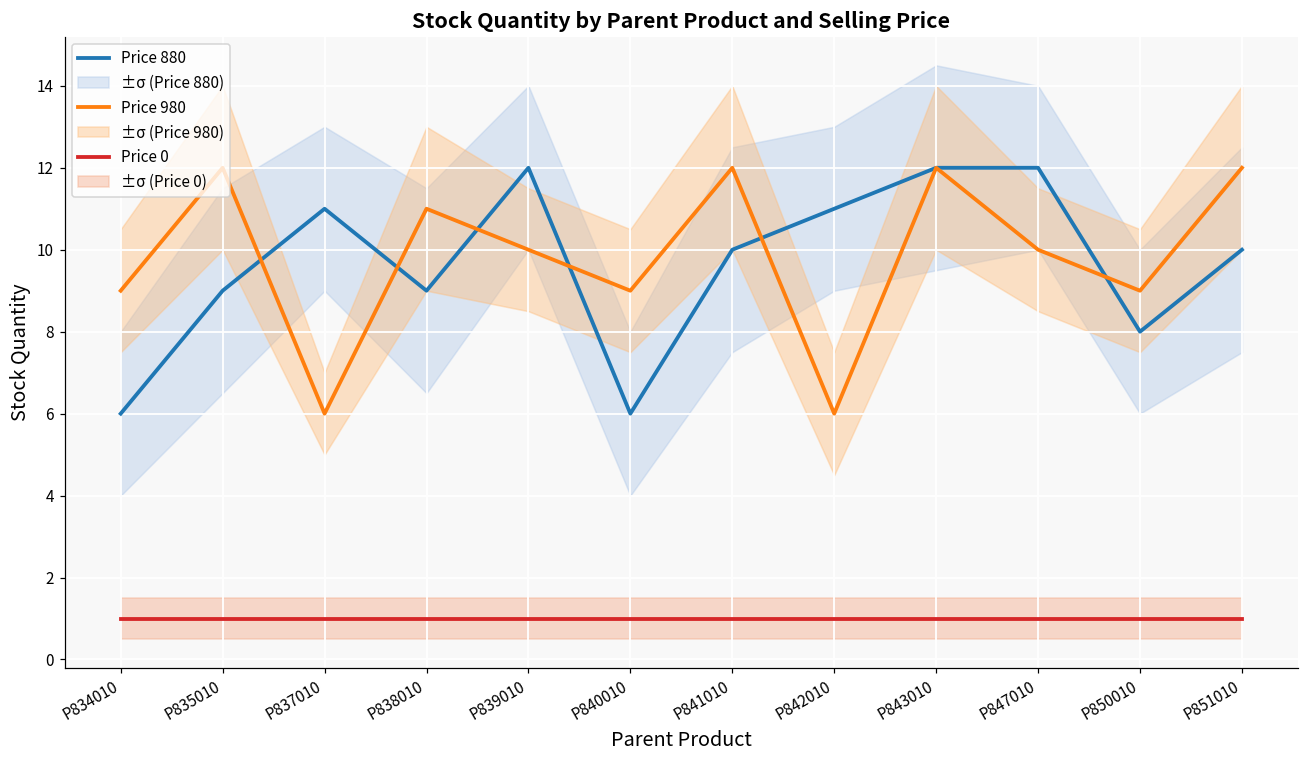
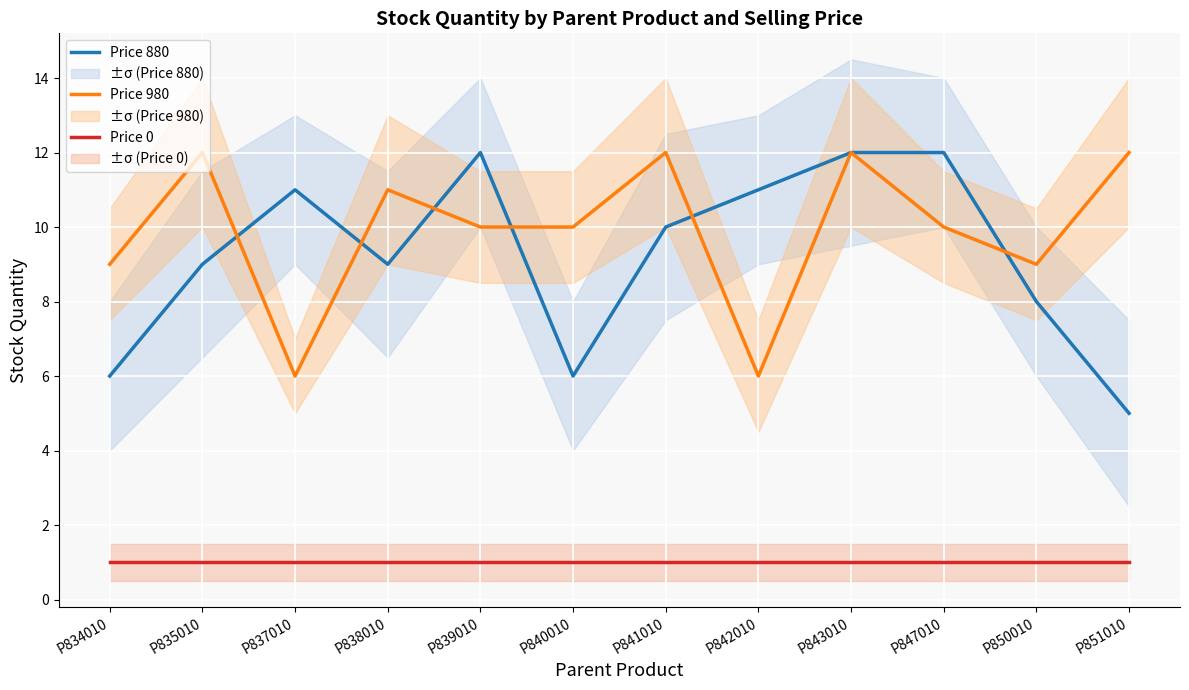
  {
    "Price 880": {
      "P834010": 6,
      "P835010": 9,
      "P837010": 11,
      "P838010": 9,
      "P839010": 12,
      "P840010": 6,
      "P841010": 10,
      "P842010": 11,
      "P847010": 12,
      "P850010": 8,
-     "P851010": 10
+     "P851010": 5
    },
    "Price 980": {
      "P834010": 9,
      "P837010": 6,
      "P838010": 11,
      "P839010": 10,
-     "P840010": 9,
+     "P840010": 10,
      "P841010": 12,
      "P842010": 6,
      "P847010": 10,
      "P850010": 9,
      "P851010": 12
    },
    "Price 0": {
      "P834010": 1,
      "P835010": 1,
      "P837010": 1,
      "P838010": 1,
      "P839010": 1,
      "P840010": 1,
      "P841010": 1,
      "P842010": 1,
      "P843010": 1,
      "P847010": 1,
      "P850010": 1,
      "P851010": 1
    }
  }
